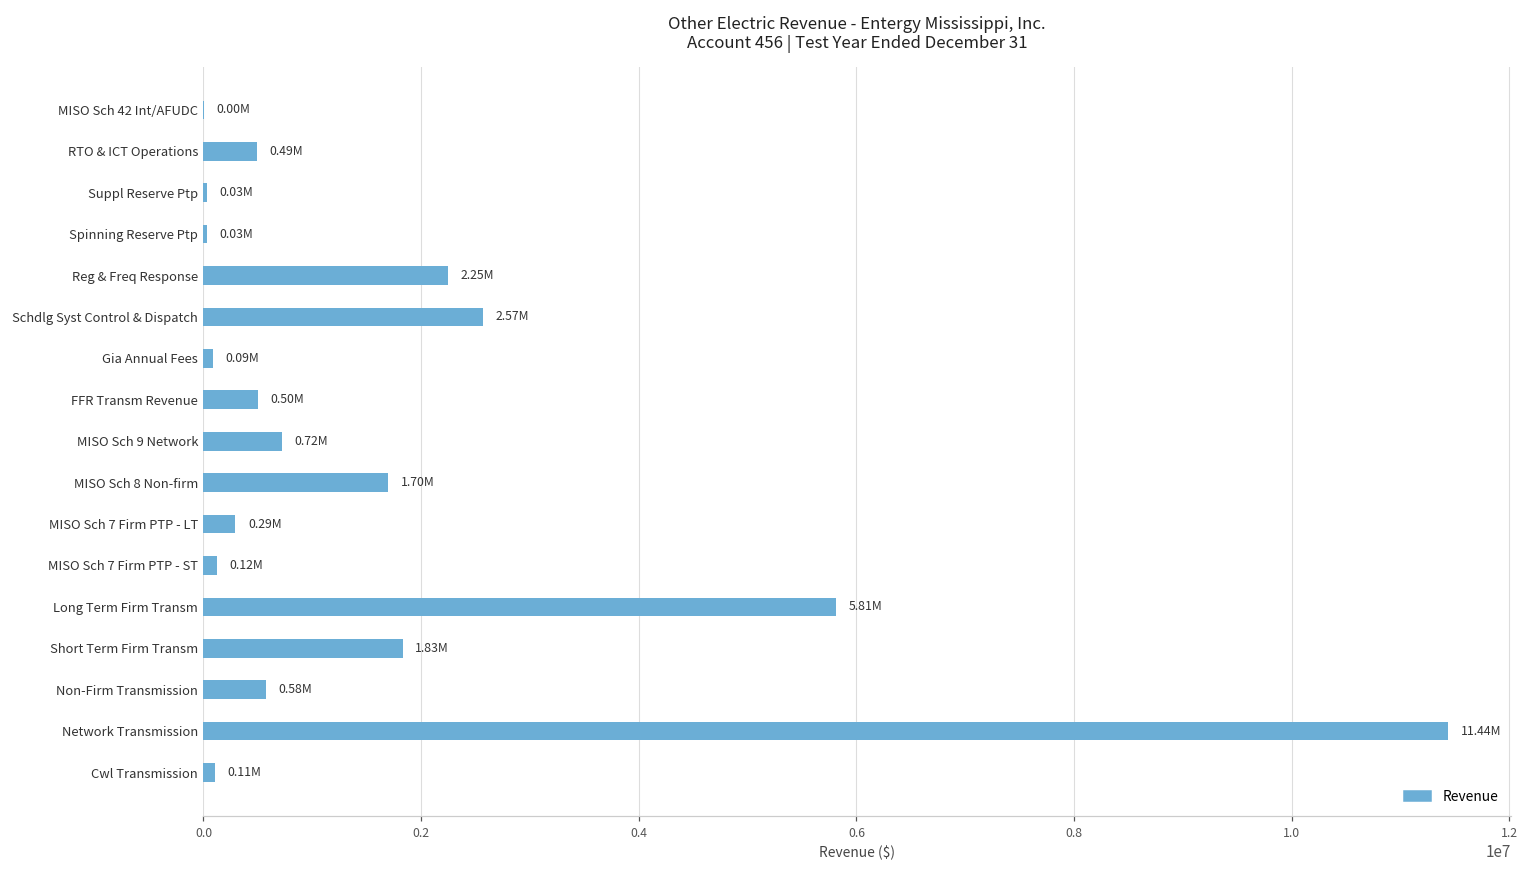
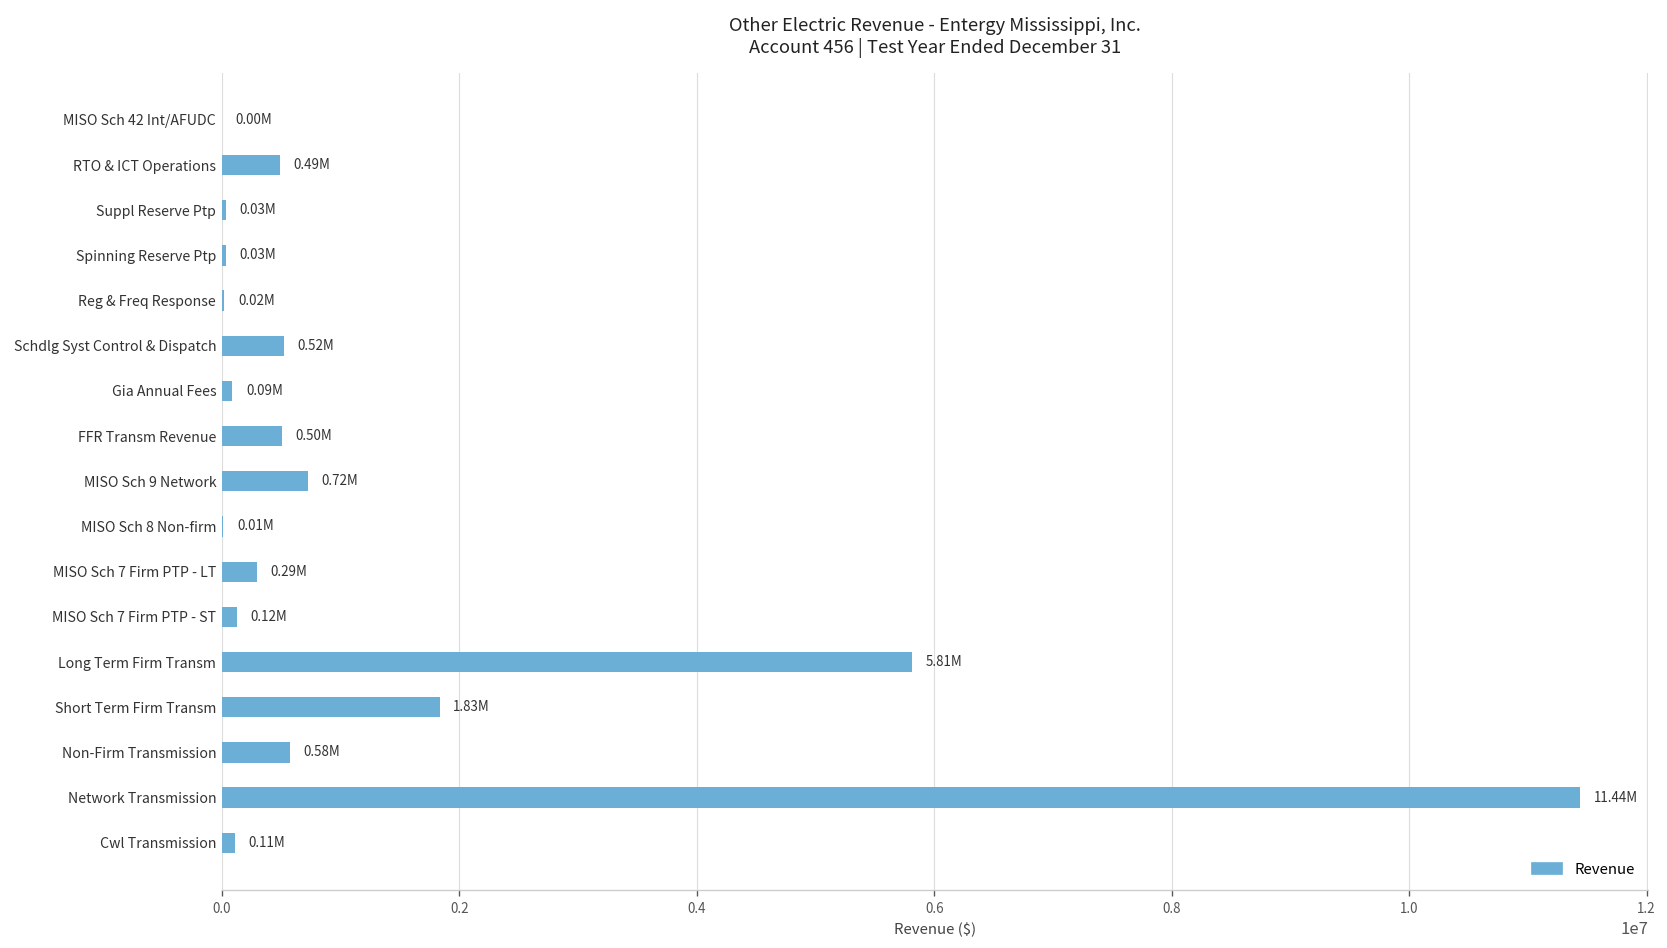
  {
    "RTO & ICT Operations": "0.49M",
    "Suppl Reserve Ptp": "0.03M",
    "Spinning Reserve Ptp": "0.03M",
-   "Reg & Freq Response": "2.25M",
-   "Schdlg Syst Control & Dispatch": "2.57M",
+   "Reg & Freq Response": "0.02M",
+   "Schdlg Syst Control & Dispatch": "0.52M",
    "Gia Annual Fees": "0.09M",
    "FFR Transm Revenue": "0.50M",
    "MISO Sch 9 Network": "0.72M",
-   "MISO Sch 8 Non-firm": "1.70M",
+   "MISO Sch 8 Non-firm": "0.01M",
    "MISO Sch 7 Firm PTP - LT": "0.29M",
    "MISO Sch 7 Firm PTP - ST": "0.12M",
    "Long Term Firm Transm": "5.81M",
    "Short Term Firm Transm": "1.83M",
    "Non-Firm Transmission": "0.58M",
    "Network Transmission": "11.44M",
    "Cwl Transmission": "0.11M"
  }
